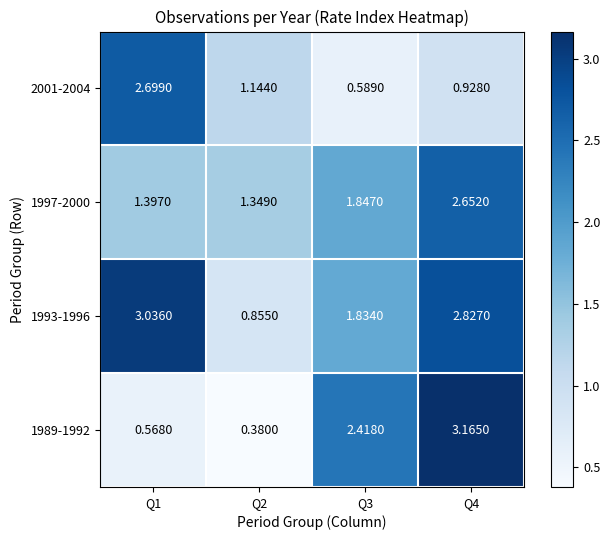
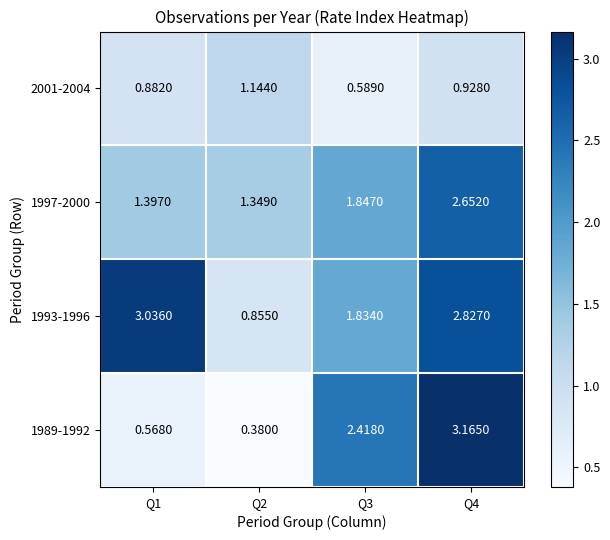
  {
    "2001-2004": {
-     "Q1": 2.6990,
+     "Q1": 0.8820,
      "Q2": 1.1440,
      "Q3": 0.5890,
      "Q4": 0.9280
    },
    "1997-2000": {
      "Q1": 1.3970,
      "Q2": 1.3490,
      "Q3": 1.8470,
      "Q4": 2.6520
    },
    "1993-1996": {
      "Q1": 3.0360,
      "Q2": 0.8550,
      "Q3": 1.8340,
      "Q4": 2.8270
    },
    "1989-1992": {
      "Q1": 0.5680,
      "Q2": 0.3800,
      "Q3": 2.4180,
      "Q4": 3.1650
    }
  }
